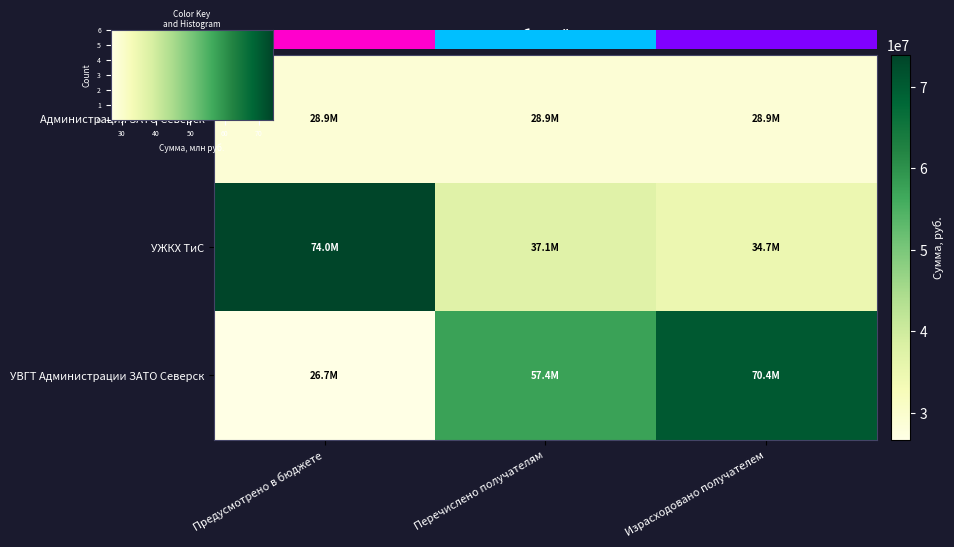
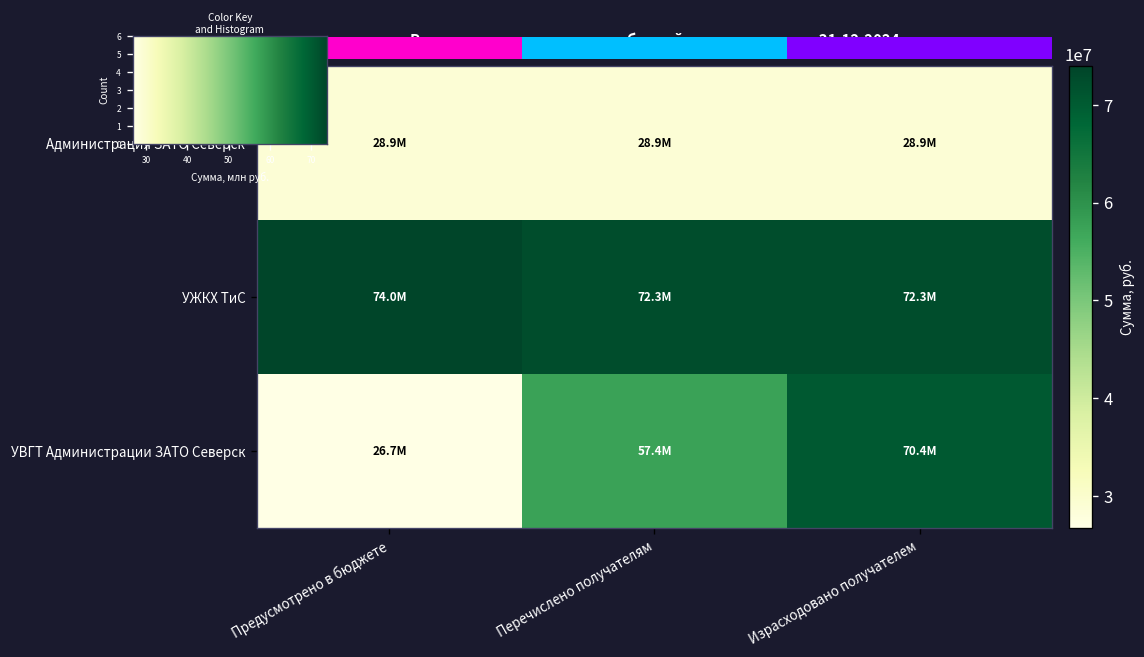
  {
    "Результаты мониторинга субсидий по состоянию на 31.12.2024": {
      "УЖКХ ТиС": {
        "Предусмотрено в бюджете": "74.0M",
-       "Перечислено получателям": "37.1M",
-       "Израсходовано получателем": "34.7M"
+       "Перечислено получателям": "72.3M",
+       "Израсходовано получателем": "72.3M"
      },
      "УВГТ Администрации ЗАТО Северск": {
        "Предусмотрено в бюджете": "26.7M",
        "Перечислено получателям": "57.4M",
        "Израсходовано получателем": "70.4M"
      }
    }
  }
